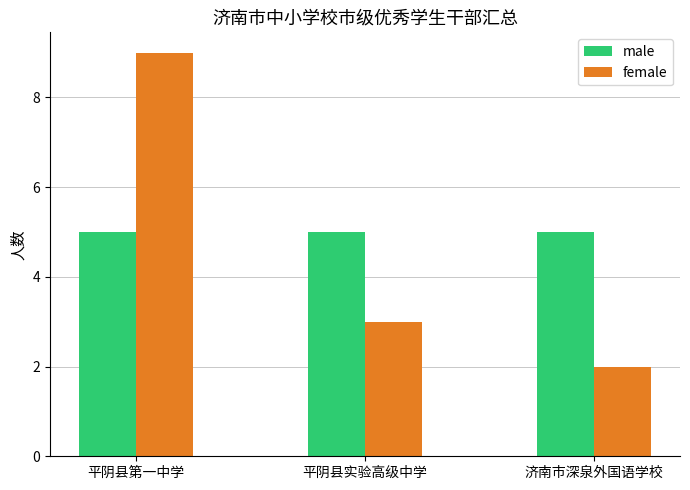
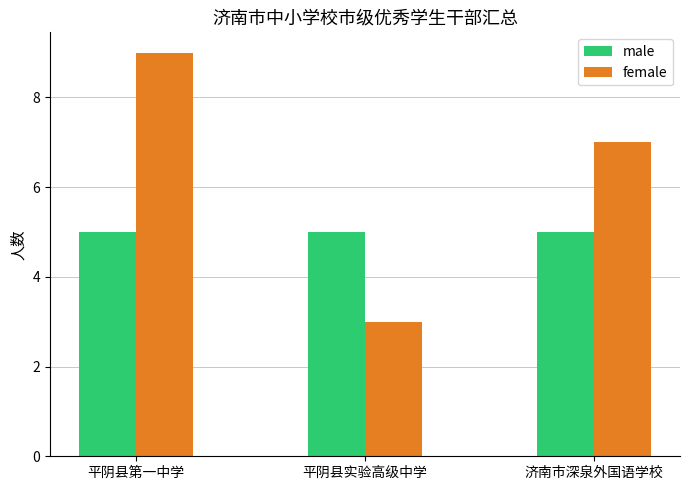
  {
    "male": {
      "平阴县第一中学": 5,
      "平阴县实验高级中学": 5,
      "济南市深泉外国语学校": 5
    },
    "female": {
      "平阴县第一中学": 9,
      "平阴县实验高级中学": 3,
-     "济南市深泉外国语学校": 2
+     "济南市深泉外国语学校": 7
    }
  }
